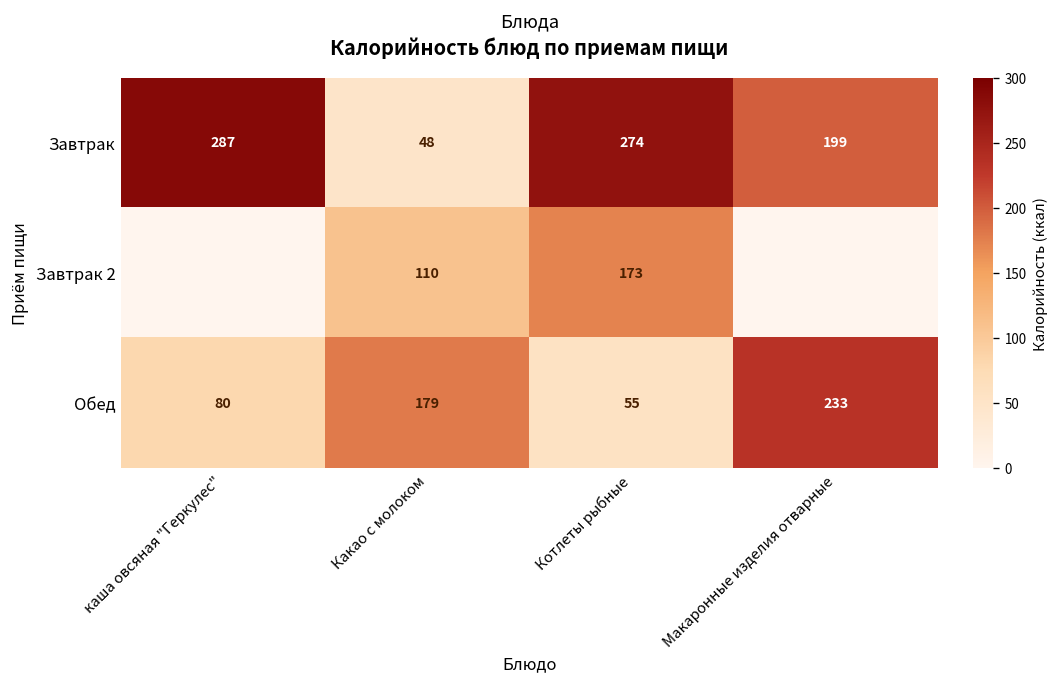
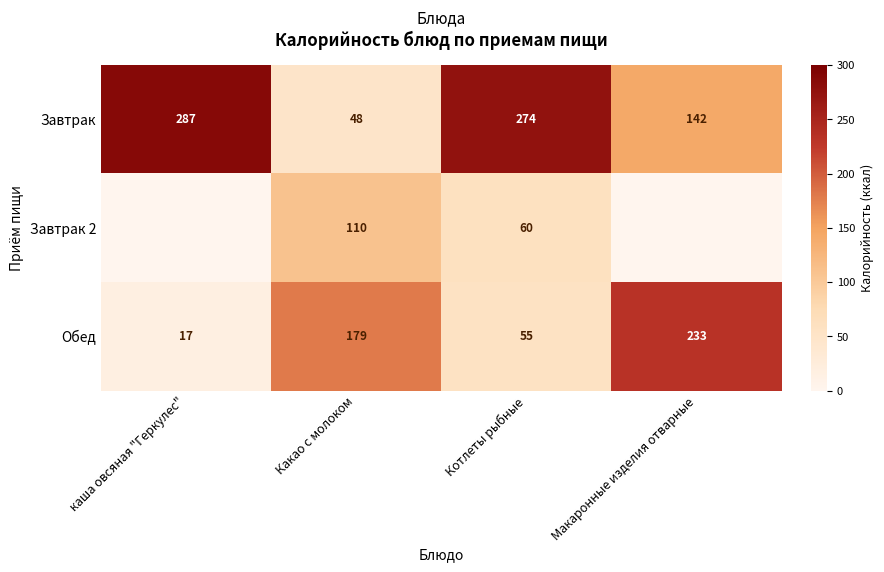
  {
    "Завтрак": {
      "каша овсяная \"Геркулес\"": 287,
      "Какао с молоком": 48,
      "Котлеты рыбные": 274,
-     "Макаронные изделия отварные": 199
+     "Макаронные изделия отварные": 142
    },
    "Завтрак 2": {
      "Какао с молоком": 110,
-     "Котлеты рыбные": 173
+     "Котлеты рыбные": 60
    },
    "Обед": {
-     "каша овсяная \"Геркулес\"": 80,
+     "каша овсяная \"Геркулес\"": 17,
      "Какао с молоком": 179,
      "Котлеты рыбные": 55,
      "Макаронные изделия отварные": 233
    }
  }
